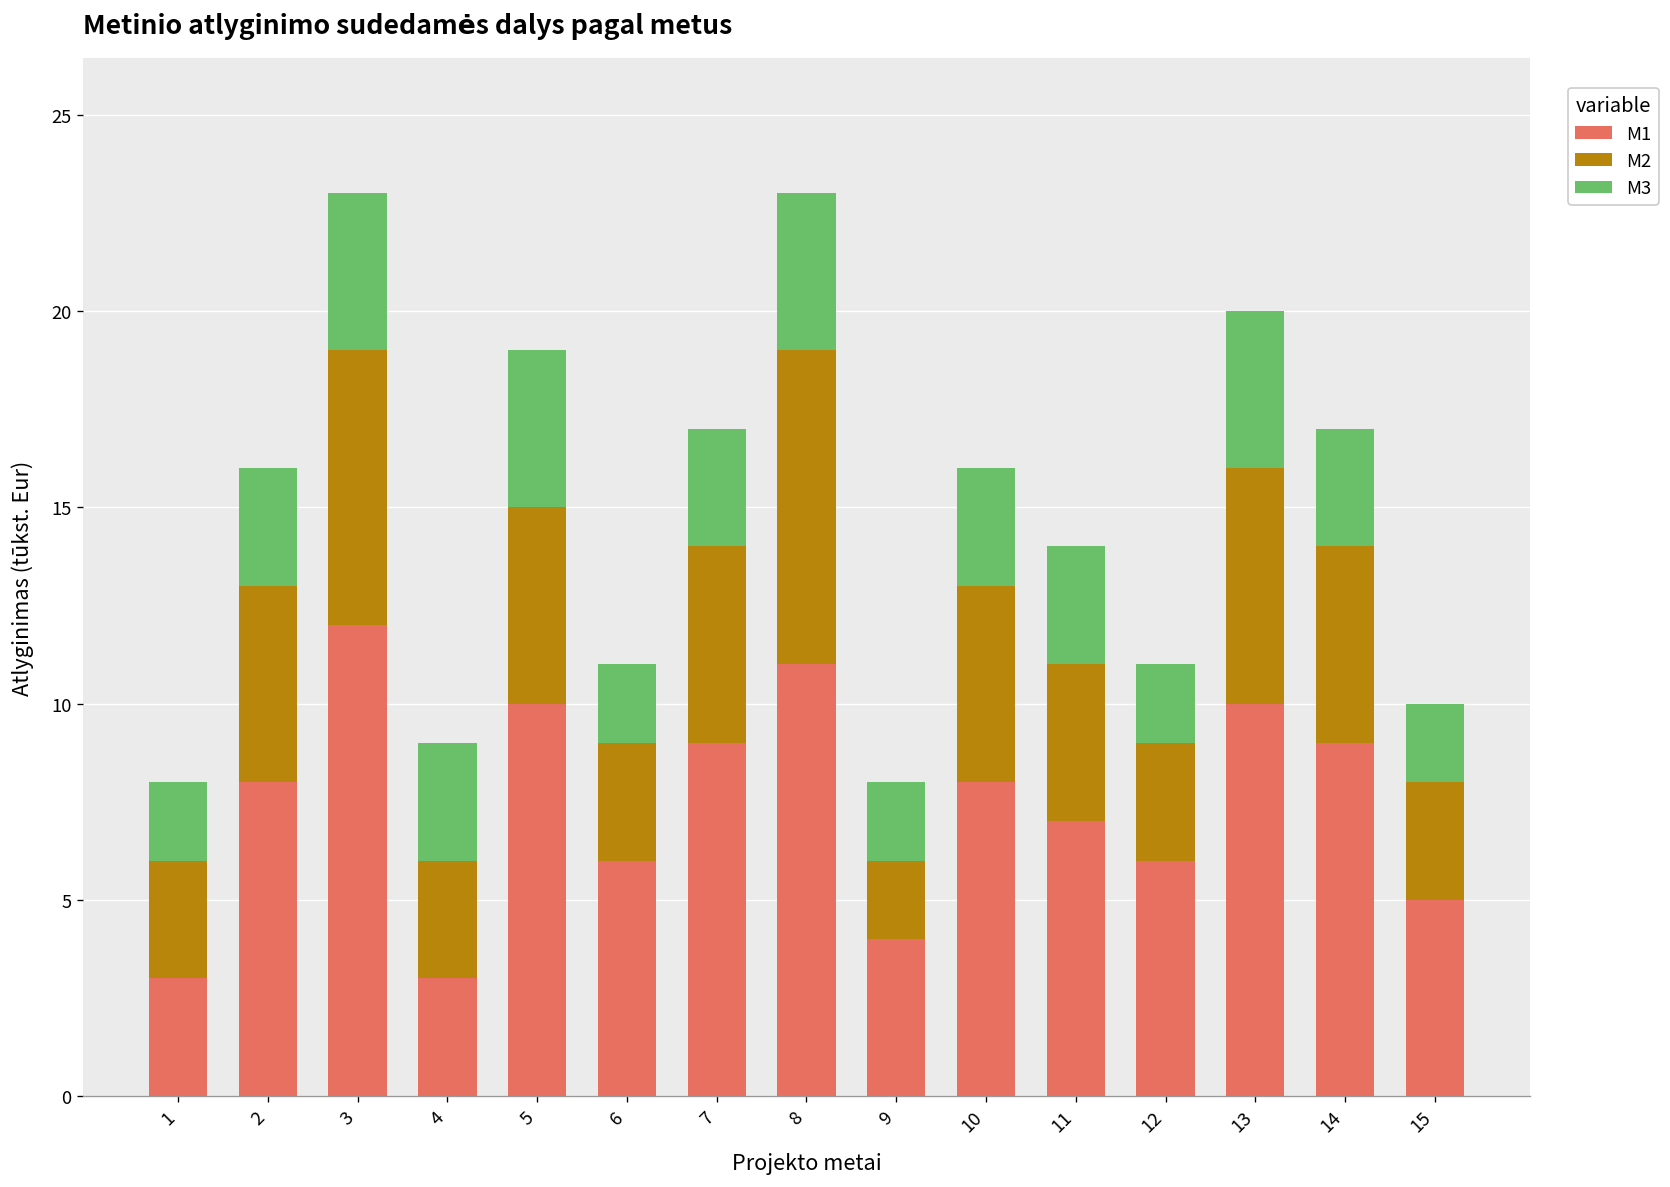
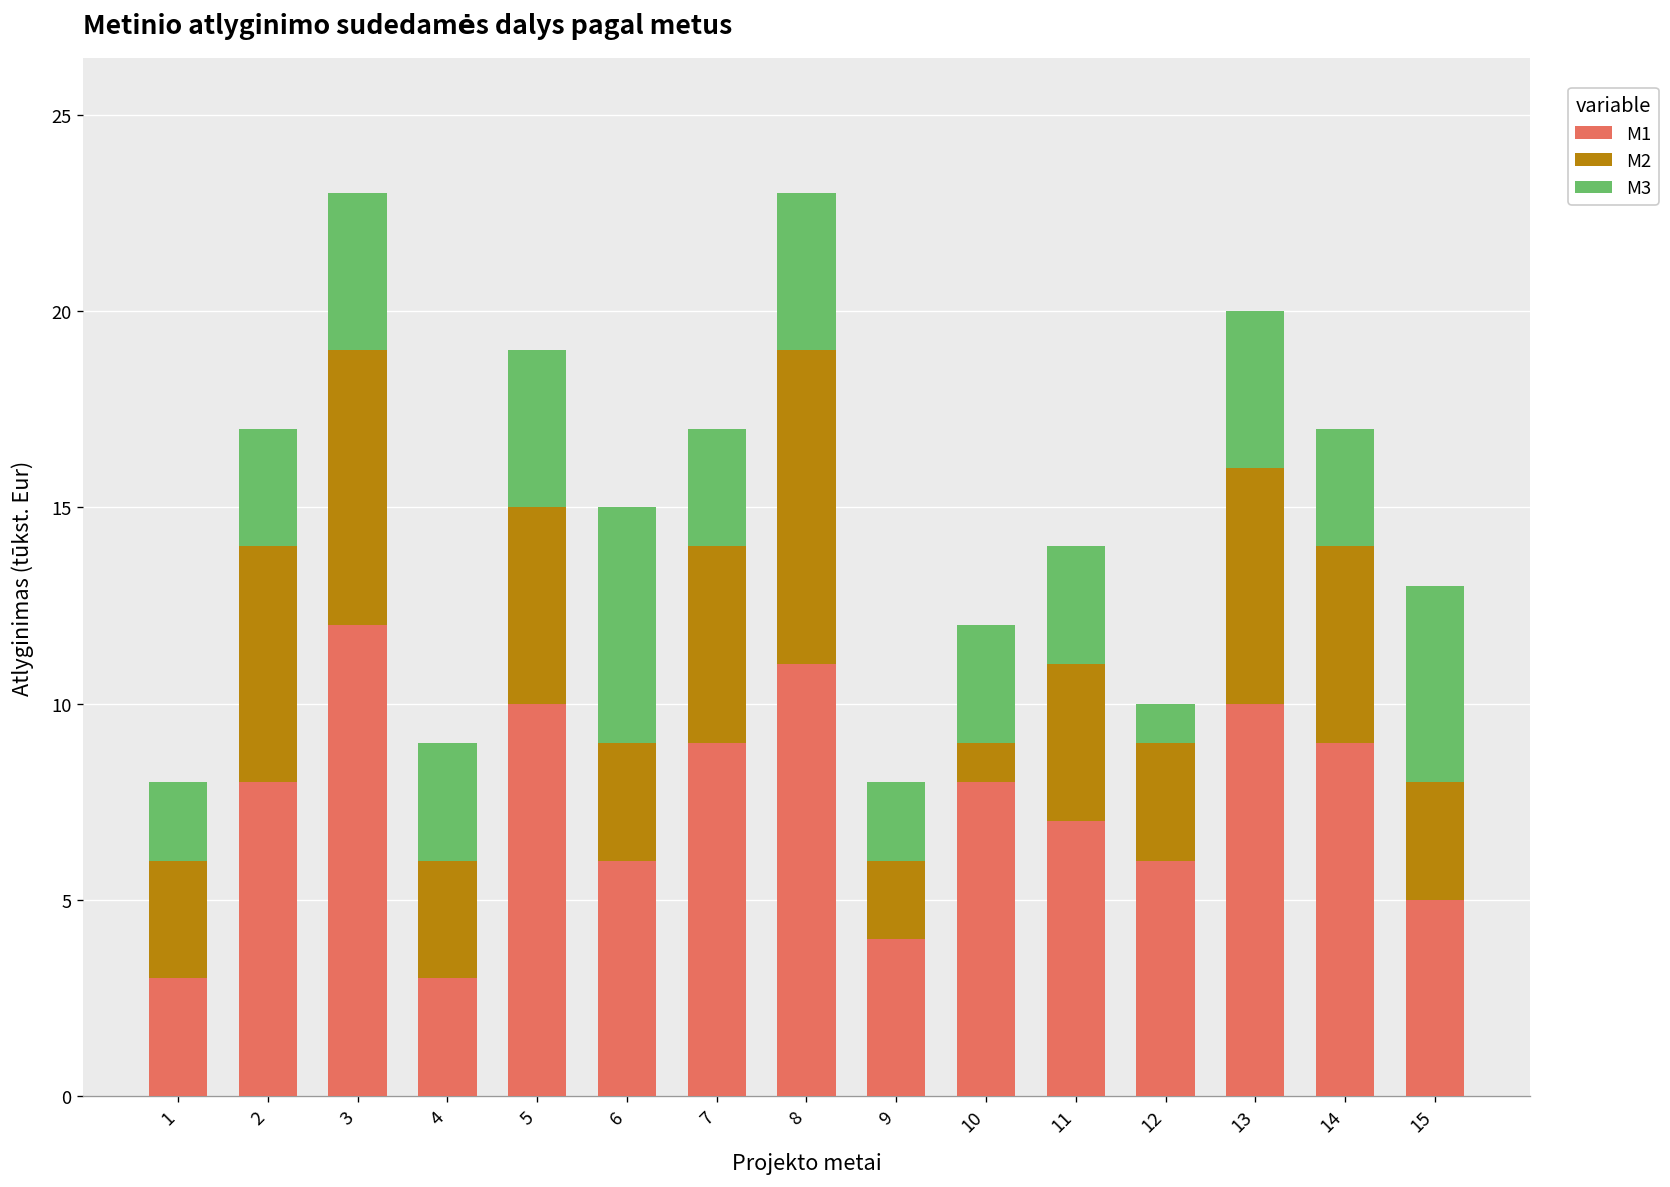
  {
    "M1": {
      "1": 3,
      "2": 8,
      "3": 12,
      "4": 3,
      "5": 10,
      "6": 6,
      "7": 9,
      "8": 11,
      "9": 4,
      "10": 8,
      "11": 7,
      "12": 6,
      "13": 10,
      "14": 9,
      "15": 5
    },
    "M2": {
      "1": 3,
-     "2": 5,
+     "2": 6,
      "3": 7,
      "4": 3,
      "5": 5,
      "6": 3,
      "7": 5,
      "8": 8,
      "9": 2,
-     "10": 5,
+     "10": 1,
      "11": 4,
      "12": 3,
      "13": 6,
      "14": 5,
      "15": 3
    },
    "M3": {
      "1": 2,
      "2": 3,
      "3": 4,
      "4": 3,
      "5": 4,
-     "6": 2,
+     "6": 6,
      "7": 3,
      "8": 4,
      "9": 2,
      "10": 3,
      "11": 3,
-     "12": 2,
+     "12": 1,
      "13": 4,
      "14": 3,
-     "15": 2
+     "15": 5
    }
  }
